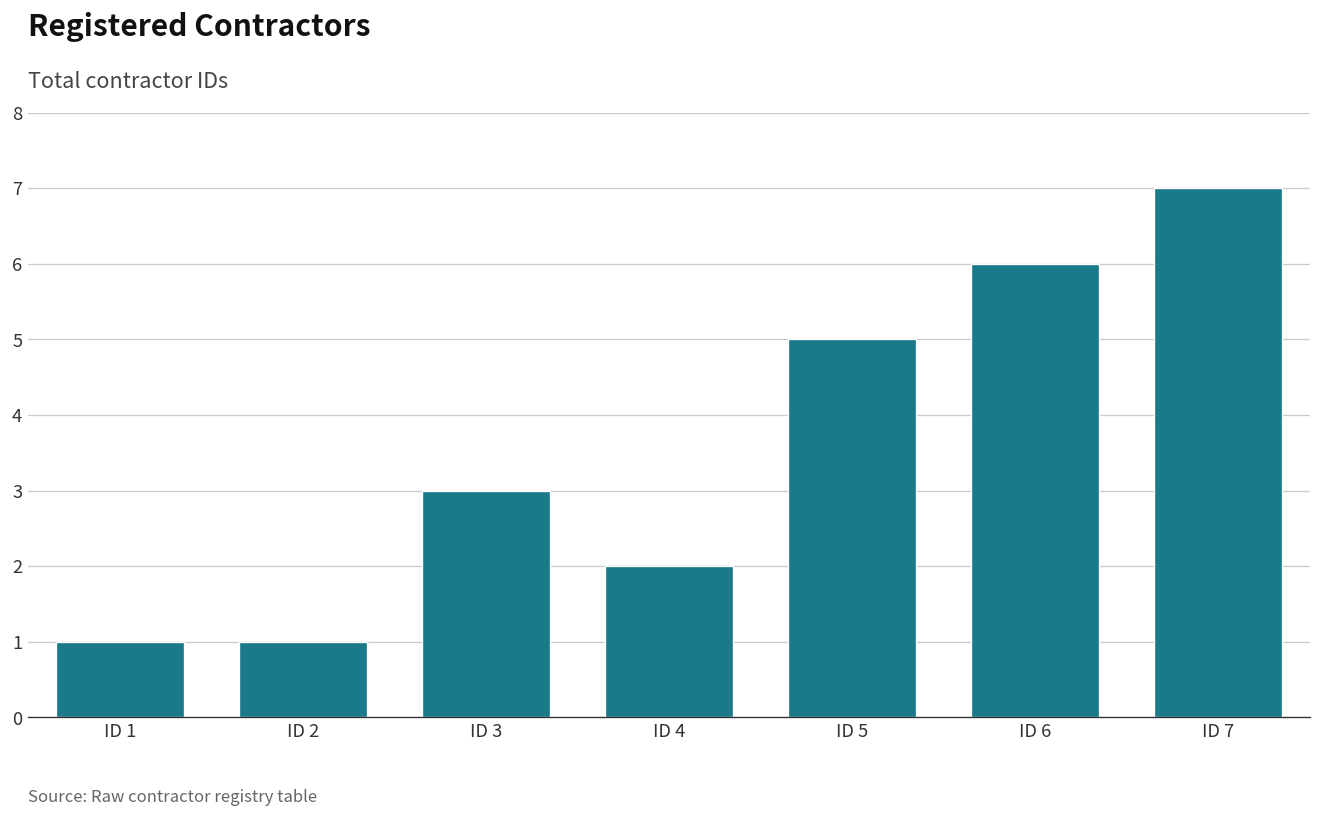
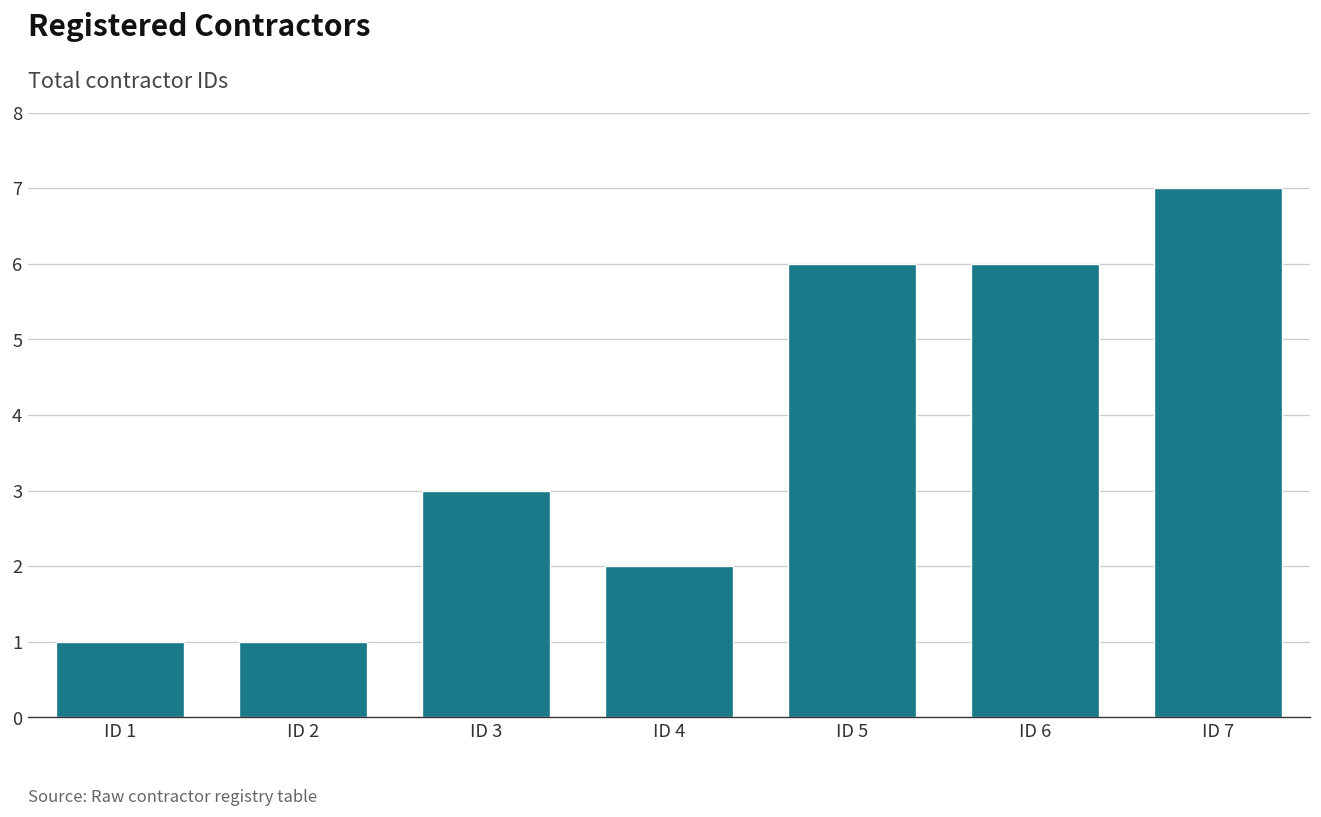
  {
    "ID 1": 1,
    "ID 2": 1,
    "ID 3": 3,
    "ID 4": 2,
-   "ID 5": 5,
+   "ID 5": 6,
    "ID 6": 6,
    "ID 7": 7
  }
